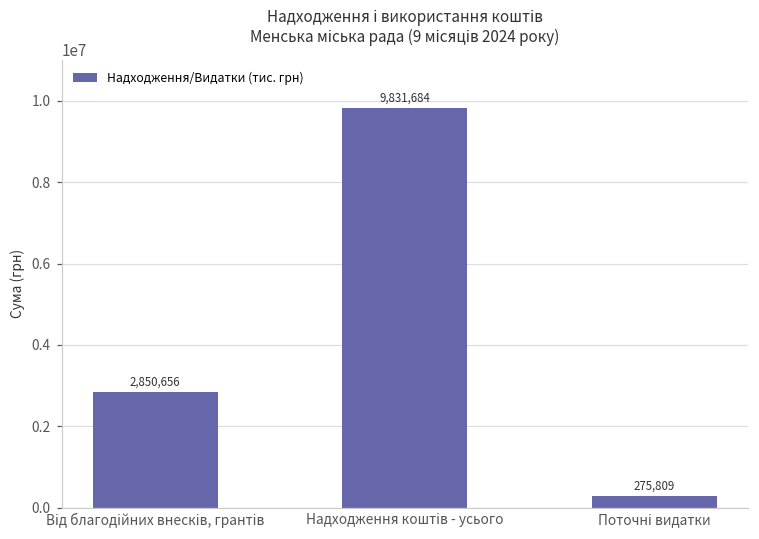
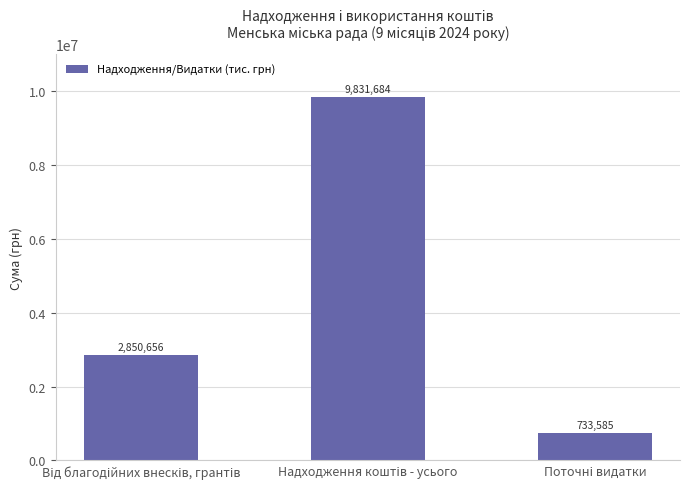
  {
    "Від благодійних внесків, грантів": "2,850,656",
    "Надходження коштів - усього": "9,831,684",
-   "Поточні видатки": "275,809"
+   "Поточні видатки": "733,585"
  }
